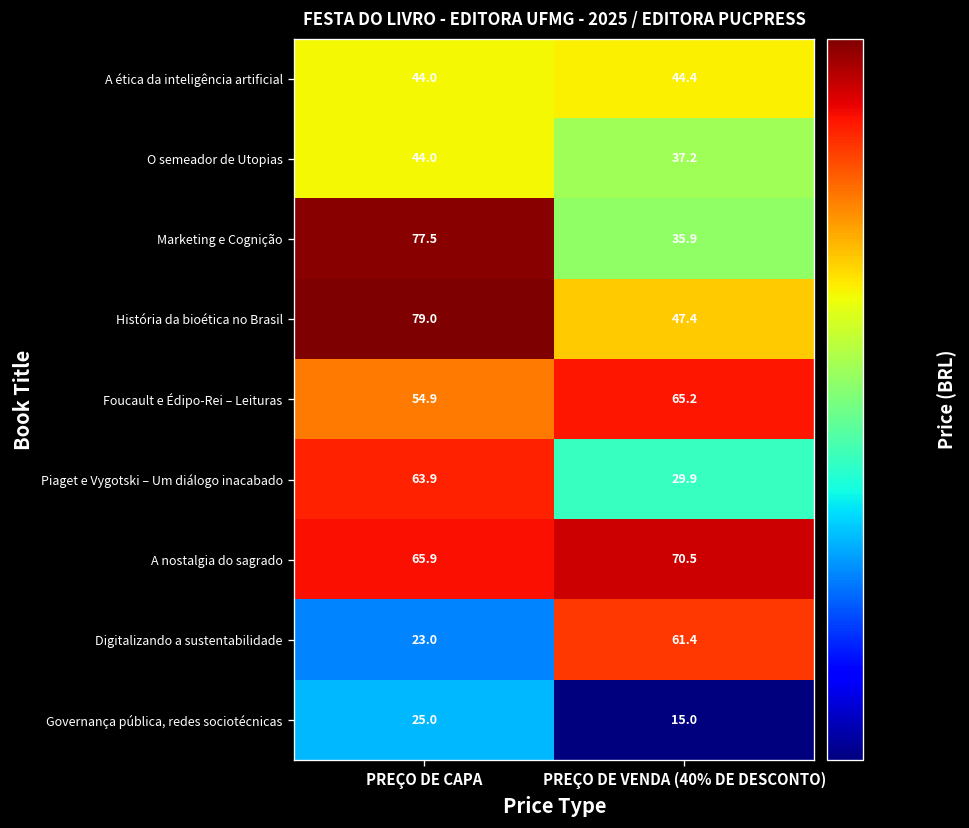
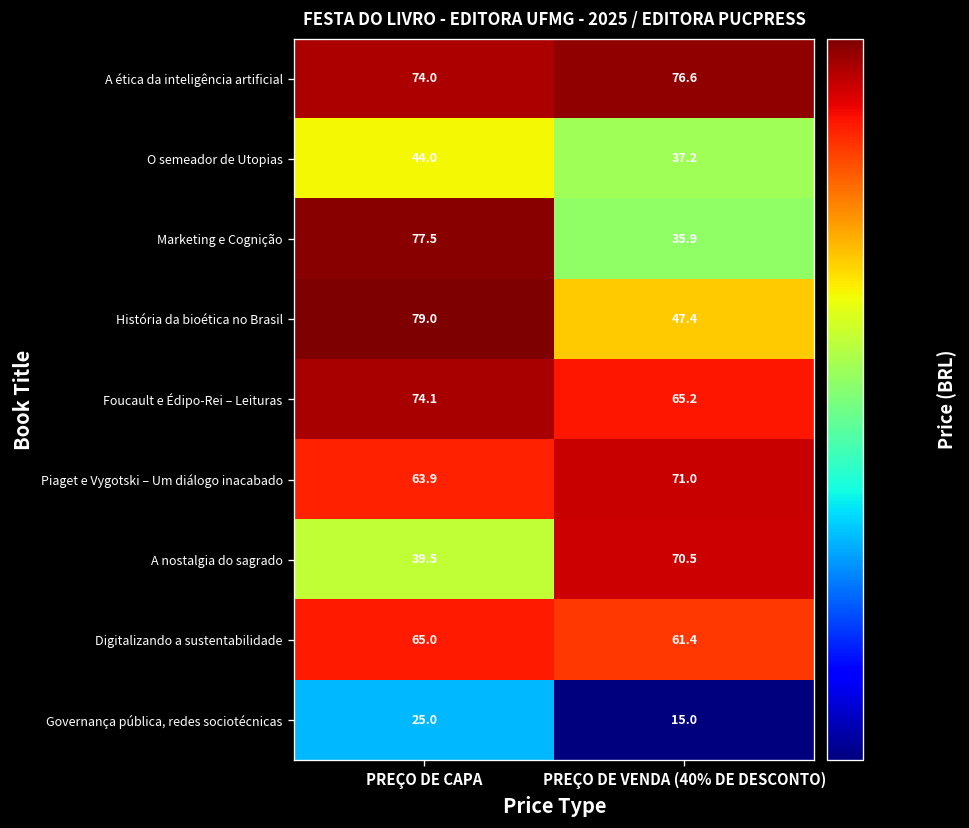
  {
    "A ética da inteligência artificial": {
-     "PREÇO DE CAPA": 44.0,
-     "PREÇO DE VENDA (40% DE DESCONTO)": 44.4
+     "PREÇO DE CAPA": 74.0,
+     "PREÇO DE VENDA (40% DE DESCONTO)": 76.6
    },
    "O semeador de Utopias": {
      "PREÇO DE CAPA": 44.0,
      "PREÇO DE VENDA (40% DE DESCONTO)": 37.2
    },
    "Marketing e Cognição": {
      "PREÇO DE CAPA": 77.5,
      "PREÇO DE VENDA (40% DE DESCONTO)": 35.9
    },
    "História da bioética no Brasil": {
      "PREÇO DE CAPA": 79.0,
      "PREÇO DE VENDA (40% DE DESCONTO)": 47.4
    },
    "Foucault e Édipo-Rei – Leituras": {
-     "PREÇO DE CAPA": 54.9,
+     "PREÇO DE CAPA": 74.1,
      "PREÇO DE VENDA (40% DE DESCONTO)": 65.2
    },
    "Piaget e Vygotski – Um diálogo inacabado": {
      "PREÇO DE CAPA": 63.9,
-     "PREÇO DE VENDA (40% DE DESCONTO)": 29.9
+     "PREÇO DE VENDA (40% DE DESCONTO)": 71.0
    },
    "A nostalgia do sagrado": {
-     "PREÇO DE CAPA": 65.9,
+     "PREÇO DE CAPA": 39.5,
      "PREÇO DE VENDA (40% DE DESCONTO)": 70.5
    },
    "Digitalizando a sustentabilidade": {
-     "PREÇO DE CAPA": 23.0,
+     "PREÇO DE CAPA": 65.0,
      "PREÇO DE VENDA (40% DE DESCONTO)": 61.4
    },
    "Governança pública, redes sociotécnicas": {
      "PREÇO DE CAPA": 25.0,
      "PREÇO DE VENDA (40% DE DESCONTO)": 15.0
    }
  }
